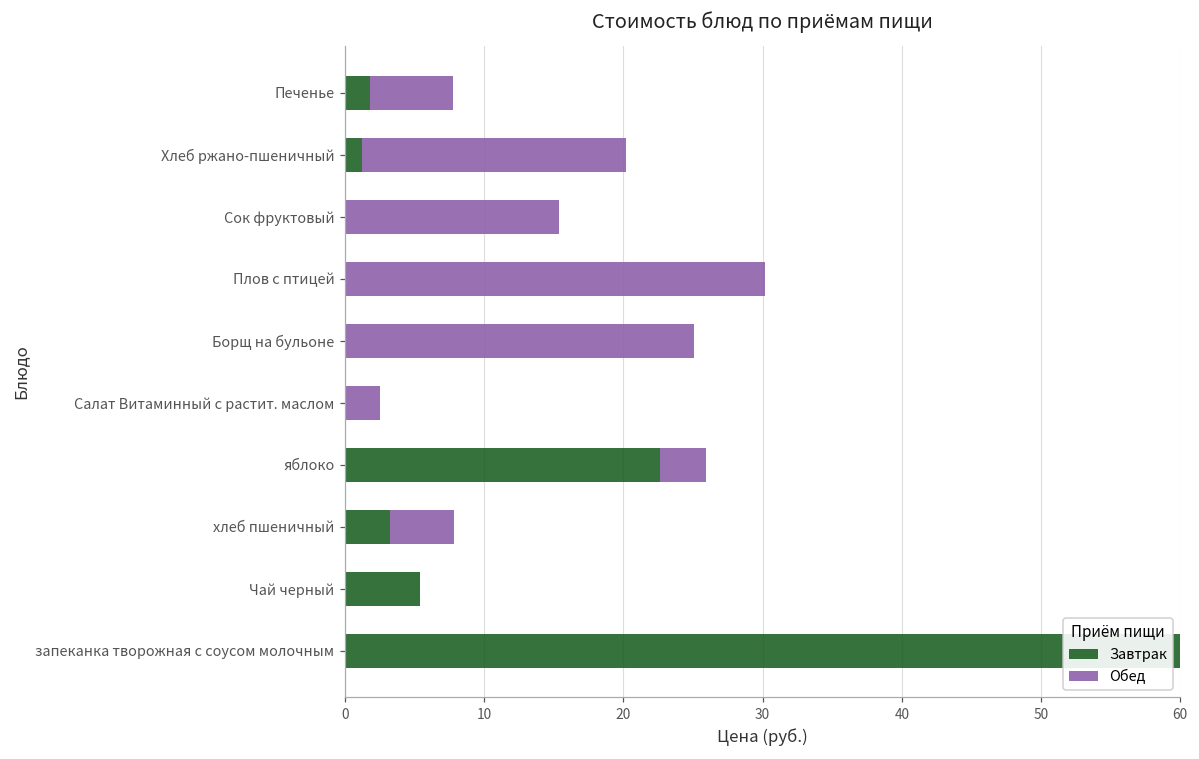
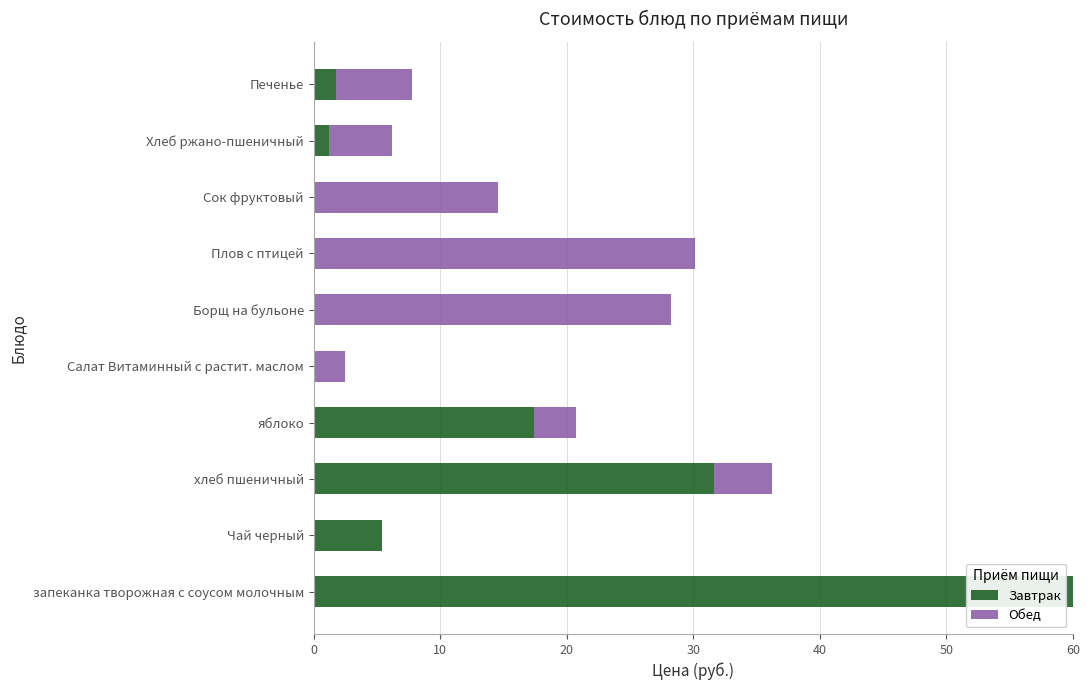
  {
    "Завтрак": {
      "Печенье": 1.8,
      "Хлеб ржано-пшеничный": 1.2,
      "Сок фруктовый": 0.0,
      "Плов с птицей": 0.0,
      "Борщ на бульоне": 0.0,
      "Салат Витаминный с растит. маслом": 0.0,
-     "яблоко": 22.6,
-     "хлеб пшеничный": 3.2,
+     "яблоко": 17.4,
+     "хлеб пшеничный": 31.6,
      "Чай черный": 5.4,
      "запеканка творожная с соусом молочным": 60.0
    },
    "Обед": {
      "Печенье": 6.0,
-     "Хлеб ржано-пшеничный": 19,
-     "Сок фруктовый": 15.4,
+     "Хлеб ржано-пшеничный": 5,
+     "Сок фруктовый": 14.6,
      "Плов с птицей": 30.2,
-     "Борщ на бульоне": 25.0,
+     "Борщ на бульоне": 28.2,
      "Салат Витаминный с растит. маслом": 2.5,
      "яблоко": 3.3,
      "хлеб пшеничный": 4.6,
      "Чай черный": 0.0,
      "запеканка творожная с соусом молочным": 0.0
    }
  }
